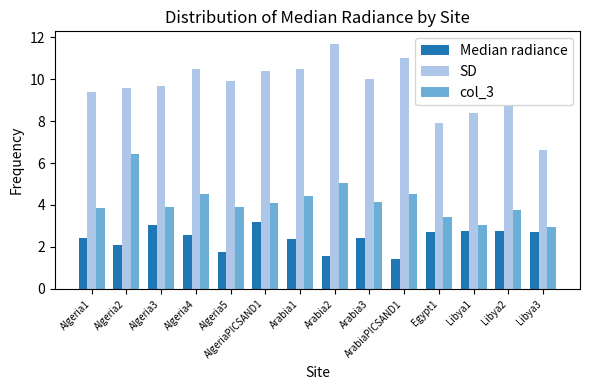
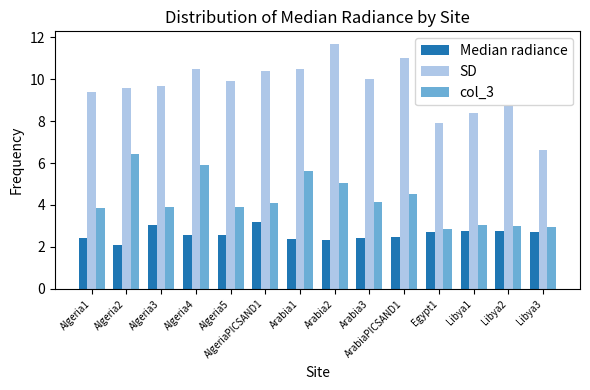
  {
    "Median radiance": {
      "Algeria1": 2.4,
      "Algeria2": 2.1,
      "Algeria3": 3.0,
      "Algeria4": 2.6,
-     "Algeria5": 1.8,
+     "Algeria5": 2.6,
      "AlgeriaPICSAND1": 3.2,
      "Arabia1": 2.4,
-     "Arabia2": 1.6,
+     "Arabia2": 2.3,
      "Arabia3": 2.4,
-     "ArabiaPICSAND1": 1.4,
+     "ArabiaPICSAND1": 2.5,
      "Egypt1": 2.7,
      "Libya1": 2.8,
      "Libya2": 2.7,
      "Libya3": 2.7
    },
    "SD": {
      "Algeria1": 9.4,
      "Algeria2": 9.6,
      "Algeria3": 9.7,
      "Algeria4": 10.5,
      "Algeria5": 9.9,
      "AlgeriaPICSAND1": 10.4,
      "Arabia1": 10.5,
      "Arabia2": 11.7,
      "Arabia3": 10.0,
      "ArabiaPICSAND1": 11.0,
      "Egypt1": 7.9,
      "Libya1": 8.4,
      "Libya2": 8.7,
      "Libya3": 6.6
    },
    "col_3": {
      "Algeria1": 3.9,
      "Algeria2": 6.4,
      "Algeria3": 3.9,
-     "Algeria4": 4.5,
+     "Algeria4": 5.9,
      "Algeria5": 3.9,
      "AlgeriaPICSAND1": 4.1,
-     "Arabia1": 4.4,
+     "Arabia1": 5.6,
      "Arabia2": 5.1,
      "Arabia3": 4.2,
      "ArabiaPICSAND1": 4.5,
-     "Egypt1": 3.4,
+     "Egypt1": 2.9,
      "Libya1": 3.0,
-     "Libya2": 3.8,
+     "Libya2": 3.0,
      "Libya3": 2.9
    }
  }
